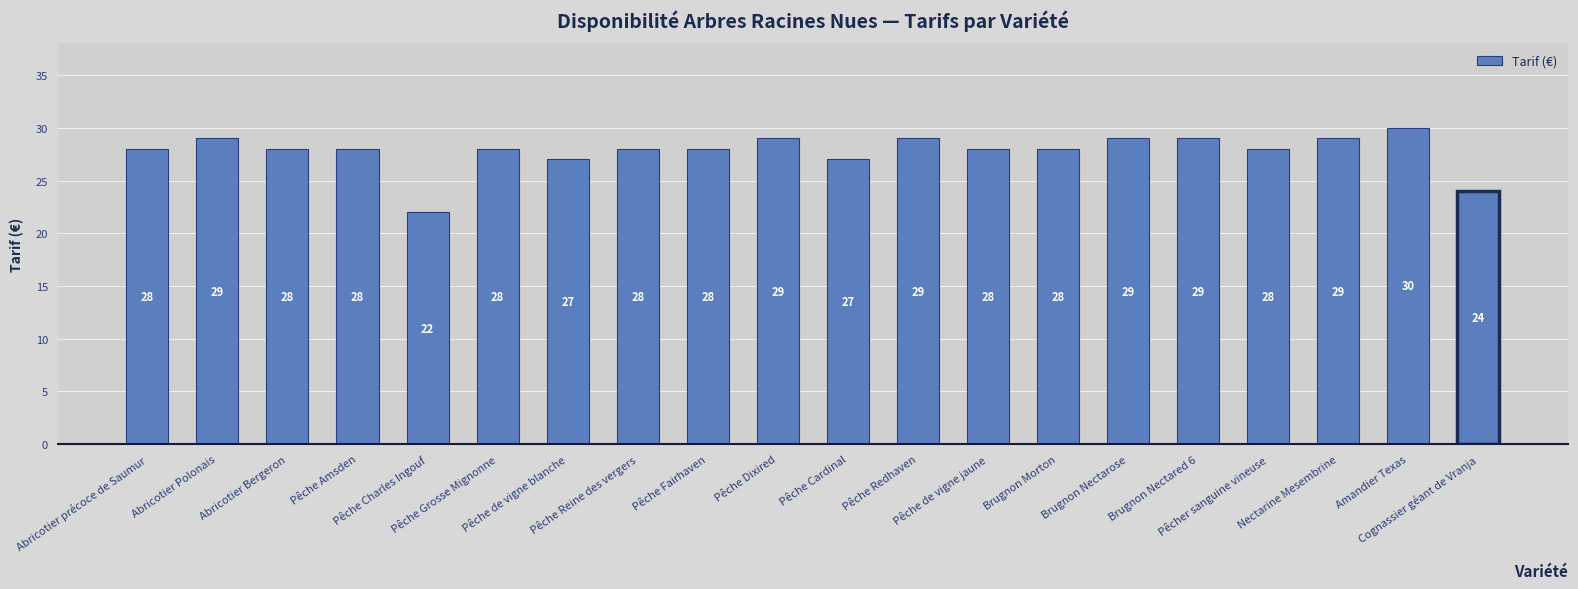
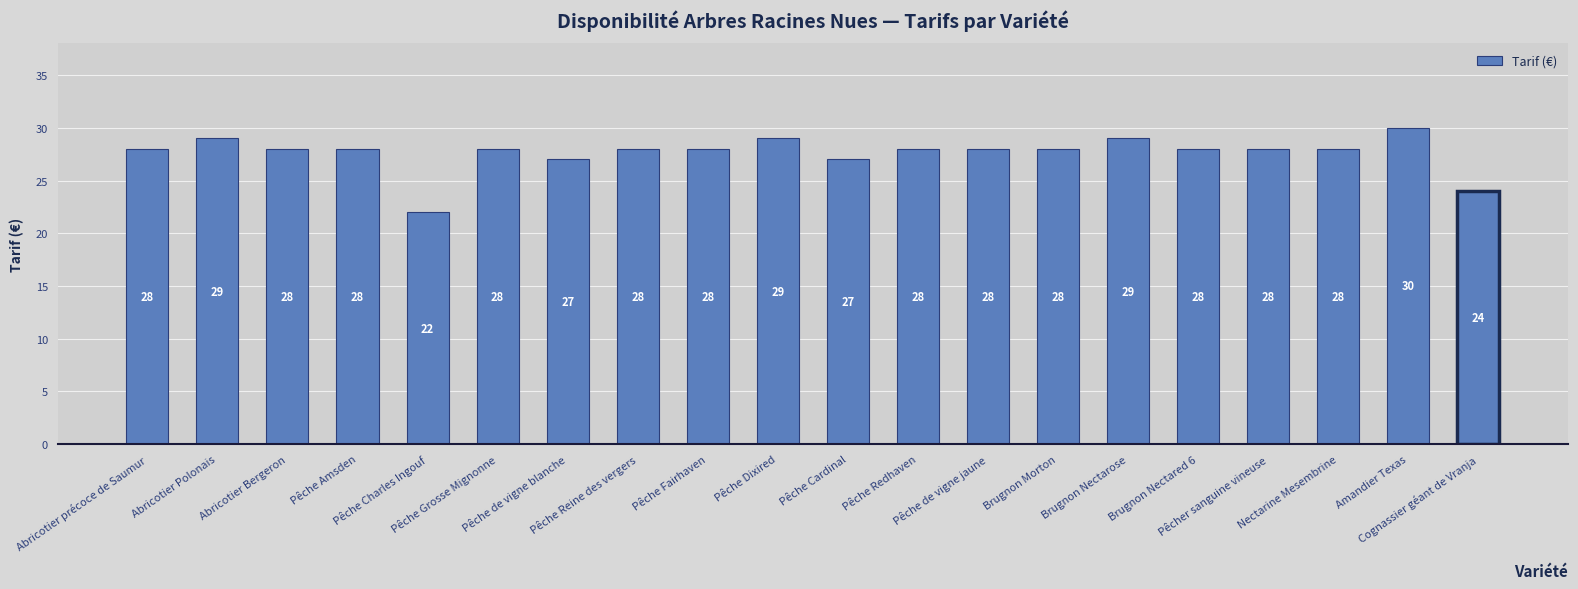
  {
    "Abricotier précoce de Saumur": 28,
    "Abricotier Polonais": 29,
    "Abricotier Bergeron": 28,
    "Pêche Amsden": 28,
    "Pêche Charles Ingouf": 22,
    "Pêche Grosse Mignonne": 28,
    "Pêche de vigne blanche": 27,
    "Pêche Reine des vergers": 28,
    "Pêche Fairhaven": 28,
    "Pêche Dixired": 29,
    "Pêche Cardinal": 27,
-   "Pêche Redhaven": 29,
+   "Pêche Redhaven": 28,
    "Pêche de vigne jaune": 28,
    "Brugnon Morton": 28,
    "Brugnon Nectarose": 29,
-   "Brugnon Nectared 6": 29,
+   "Brugnon Nectared 6": 28,
    "Pêcher sanguine vineuse": 28,
-   "Nectarine Mesembrine": 29,
+   "Nectarine Mesembrine": 28,
    "Amandier Texas": 30,
    "Cognassier géant de Vranja": 24
  }
